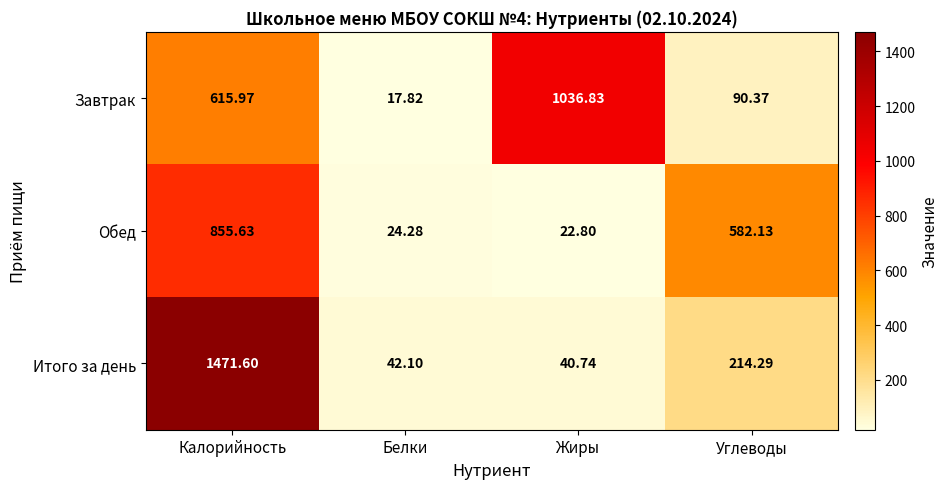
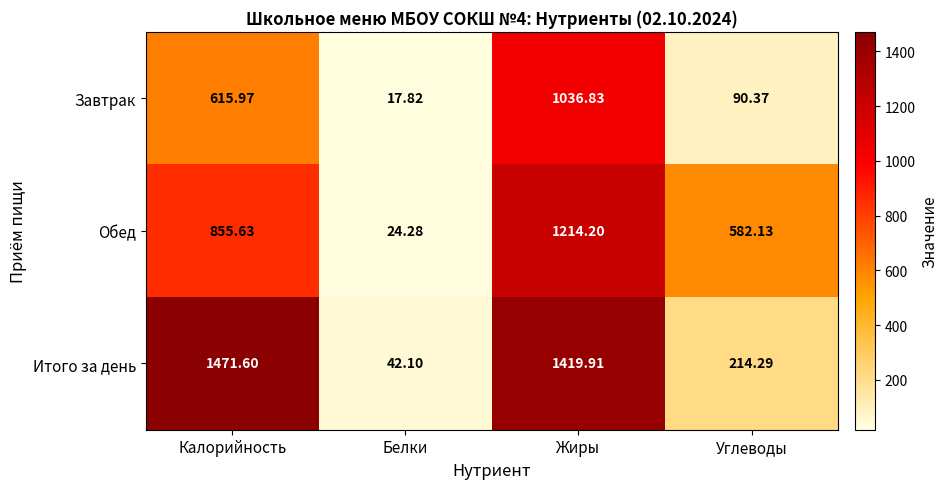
  {
    "Завтрак": {
      "Калорийность": 615.97,
      "Белки": 17.82,
      "Жиры": 1036.83,
      "Углеводы": 90.37
    },
    "Обед": {
      "Калорийность": 855.63,
      "Белки": 24.28,
-     "Жиры": 22.80,
+     "Жиры": 1214.20,
      "Углеводы": 582.13
    },
    "Итого за день": {
      "Калорийность": 1471.60,
      "Белки": 42.10,
-     "Жиры": 40.74,
+     "Жиры": 1419.91,
      "Углеводы": 214.29
    }
  }
